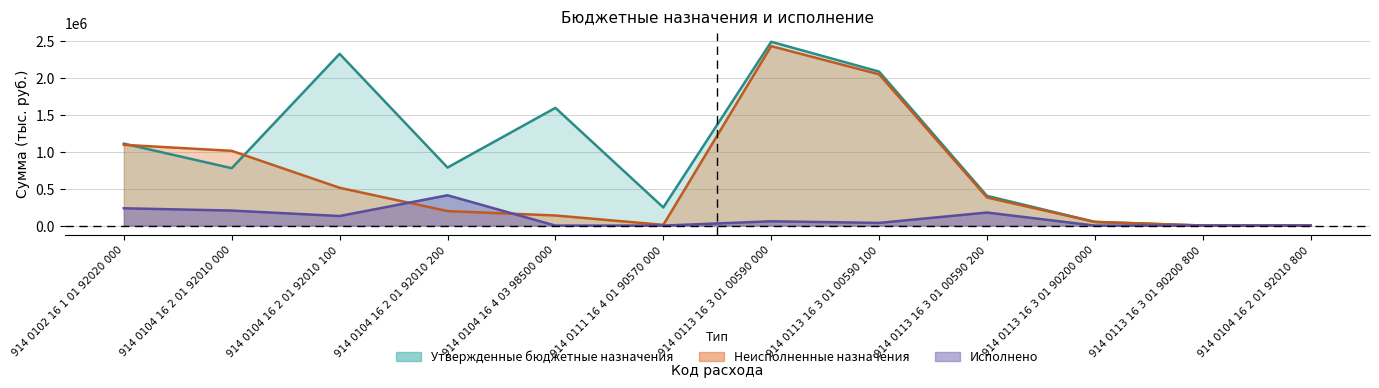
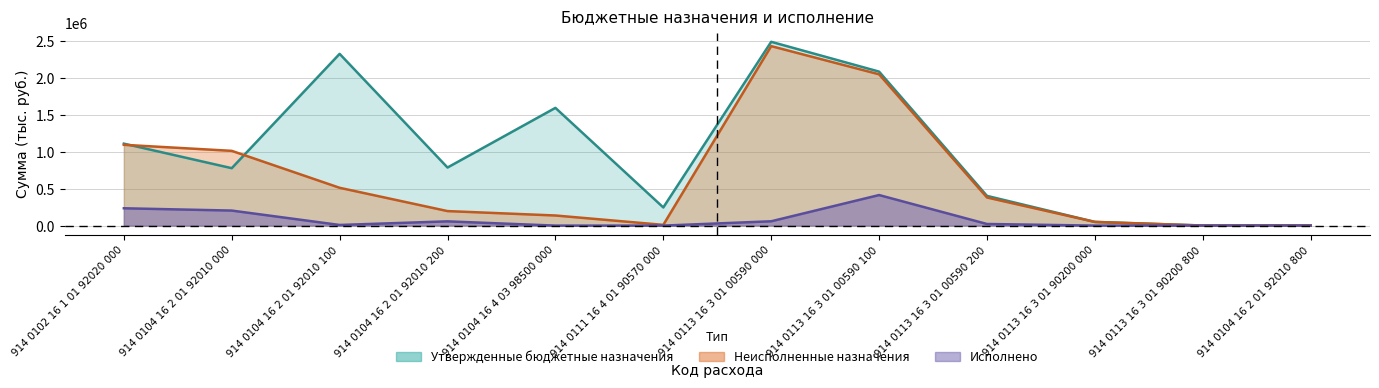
  {
    "Утвержденные бюджетные назначения": {
      "914 0104 16 2 01 92010 000": 800000,
      "914 0104 16 2 01 92010 100": 2300000,
      "914 0104 16 2 01 92010 200": 800000,
      "914 0104 16 4 03 98500 000": 1600000,
      "914 0111 16 4 01 90570 000": 200000,
      "914 0113 16 3 01 00590 000": 2500000,
      "914 0113 16 3 01 00590 100": 2100000
    },
    "Неисполненные назначения": {
      "914 0104 16 2 01 92010 000": 1000000,
      "914 0104 16 2 01 92010 100": 500000,
      "914 0104 16 2 01 92010 200": 200000,
      "914 0104 16 4 03 98500 000": 100000,
      "914 0113 16 3 01 00590 000": 2400000,
      "914 0113 16 3 01 00590 100": 2100000
    },
    "Исполнено": {
      "914 0102 16 1 01 92020 000": 200000,
      "914 0104 16 2 01 92010 000": 200000,
-     "914 0104 16 2 01 92010 100": 100000,
-     "914 0104 16 2 01 92010 200": 400000,
+     "914 0104 16 2 01 92010 100": 0,
+     "914 0104 16 2 01 92010 200": 100000,
      "914 0104 16 4 03 98500 000": 0,
      "914 0113 16 3 01 00590 000": 100000,
-     "914 0113 16 3 01 00590 100": 0,
-     "914 0113 16 3 01 00590 200": 200000,
+     "914 0113 16 3 01 00590 100": 400000,
+     "914 0113 16 3 01 00590 200": 0,
      "914 0113 16 3 01 90200 000": 0
    }
  }
